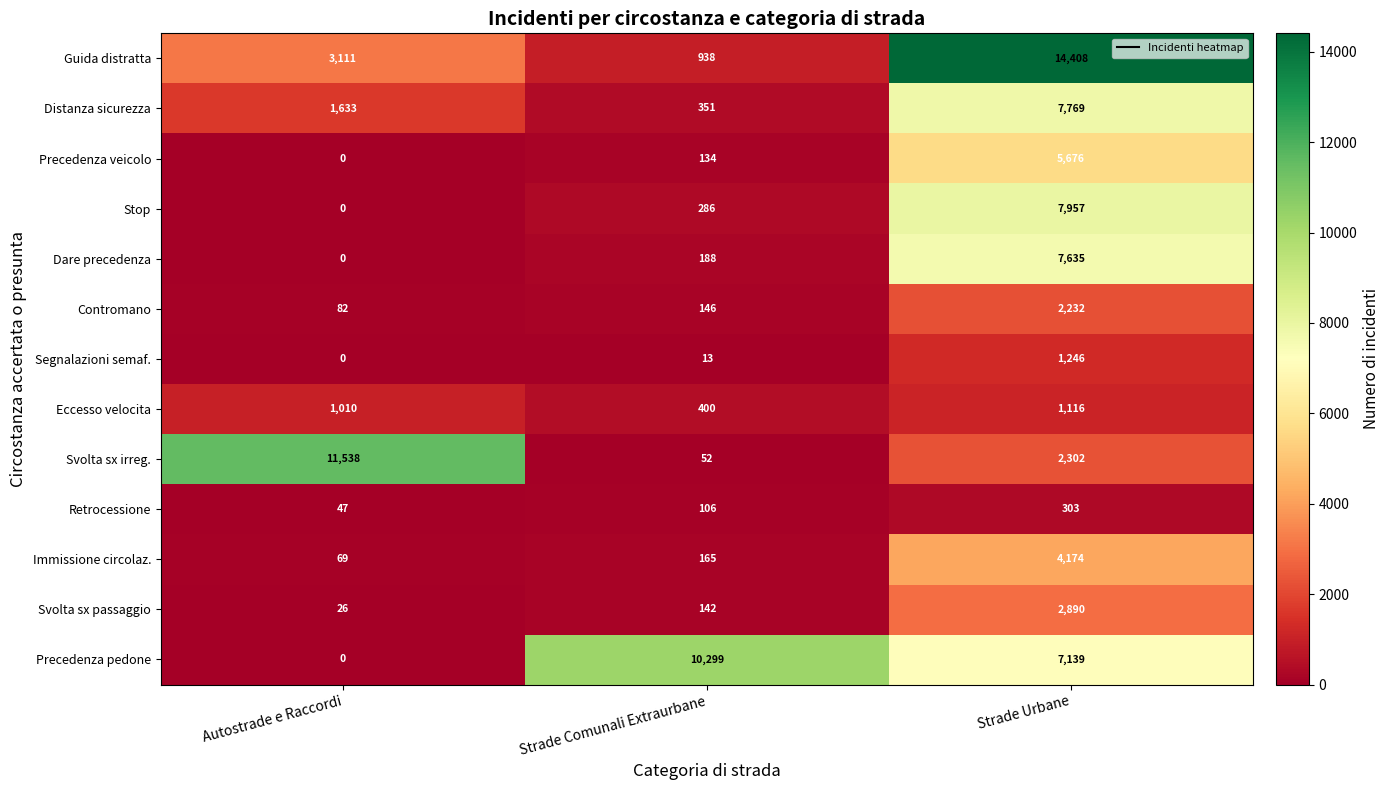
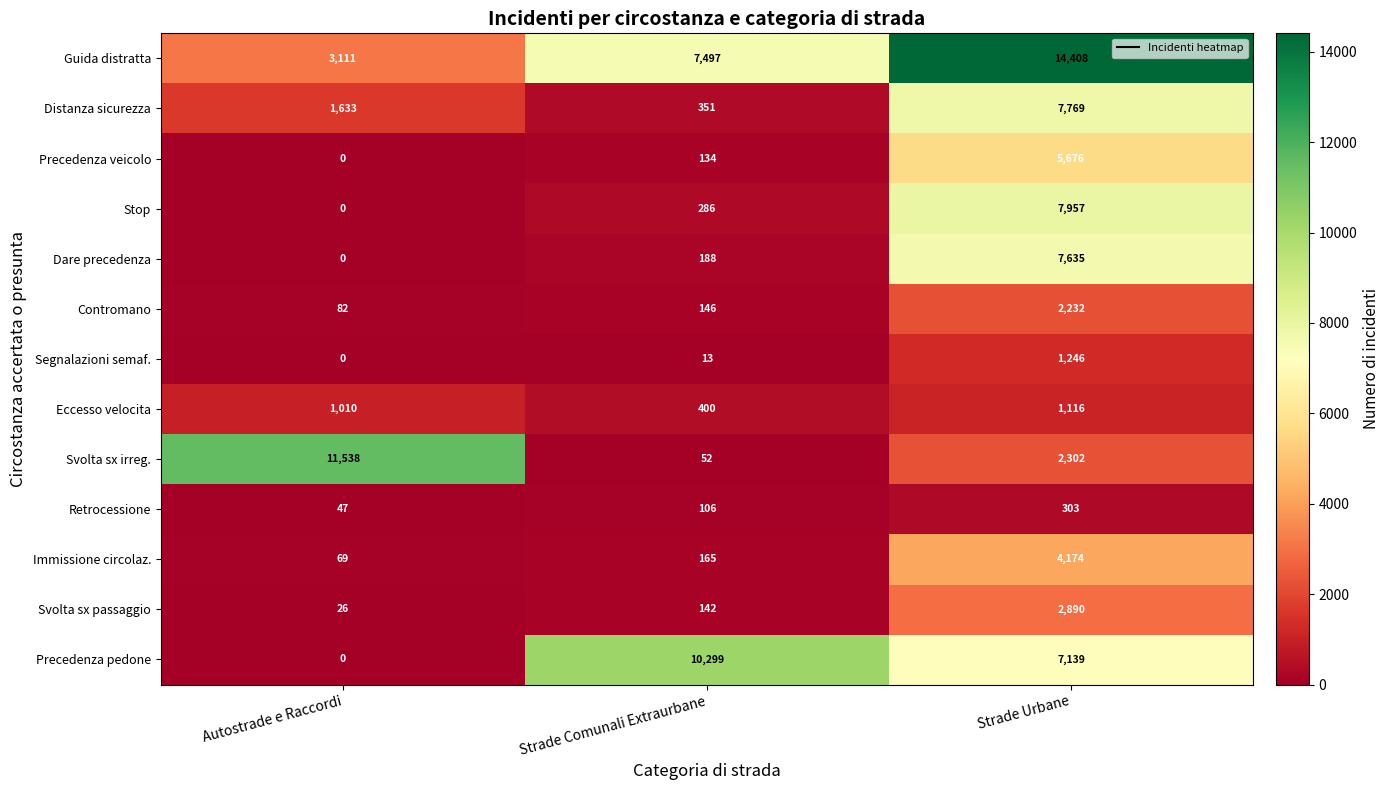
  {
    "Guida distratta": {
      "Autostrade e Raccordi": "3,111",
-     "Strade Comunali Extraurbane": "938",
+     "Strade Comunali Extraurbane": "7,497",
      "Strade Urbane": "14,408"
    },
    "Distanza sicurezza": {
      "Autostrade e Raccordi": "1,633",
      "Strade Comunali Extraurbane": "351",
      "Strade Urbane": "7,769"
    },
    "Precedenza veicolo": {
      "Autostrade e Raccordi": "0",
      "Strade Comunali Extraurbane": "134",
      "Strade Urbane": "5,676"
    },
    "Stop": {
      "Autostrade e Raccordi": "0",
      "Strade Comunali Extraurbane": "286",
      "Strade Urbane": "7,957"
    },
    "Dare precedenza": {
      "Autostrade e Raccordi": "0",
      "Strade Comunali Extraurbane": "188",
      "Strade Urbane": "7,635"
    },
    "Contromano": {
      "Autostrade e Raccordi": "82",
      "Strade Comunali Extraurbane": "146",
      "Strade Urbane": "2,232"
    },
    "Segnalazioni semaf.": {
      "Autostrade e Raccordi": "0",
      "Strade Comunali Extraurbane": "13",
      "Strade Urbane": "1,246"
    },
    "Eccesso velocita": {
      "Autostrade e Raccordi": "1,010",
      "Strade Comunali Extraurbane": "400",
      "Strade Urbane": "1,116"
    },
    "Svolta sx irreg.": {
      "Autostrade e Raccordi": "11,538",
      "Strade Comunali Extraurbane": "52",
      "Strade Urbane": "2,302"
    },
    "Retrocessione": {
      "Autostrade e Raccordi": "47",
      "Strade Comunali Extraurbane": "106",
      "Strade Urbane": "303"
    },
    "Immissione circolaz.": {
      "Autostrade e Raccordi": "69",
      "Strade Comunali Extraurbane": "165",
      "Strade Urbane": "4,174"
    },
    "Svolta sx passaggio": {
      "Autostrade e Raccordi": "26",
      "Strade Comunali Extraurbane": "142",
      "Strade Urbane": "2,890"
    },
    "Precedenza pedone": {
      "Autostrade e Raccordi": "0",
      "Strade Comunali Extraurbane": "10,299",
      "Strade Urbane": "7,139"
    }
  }
